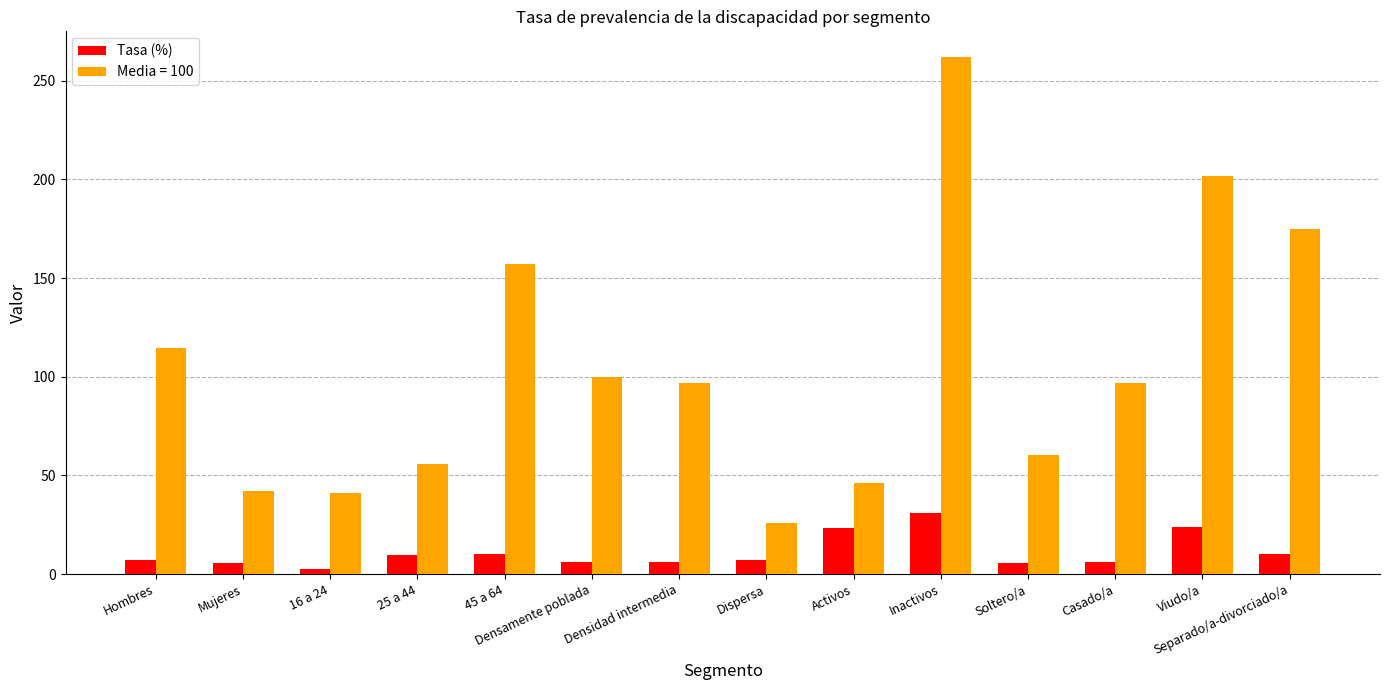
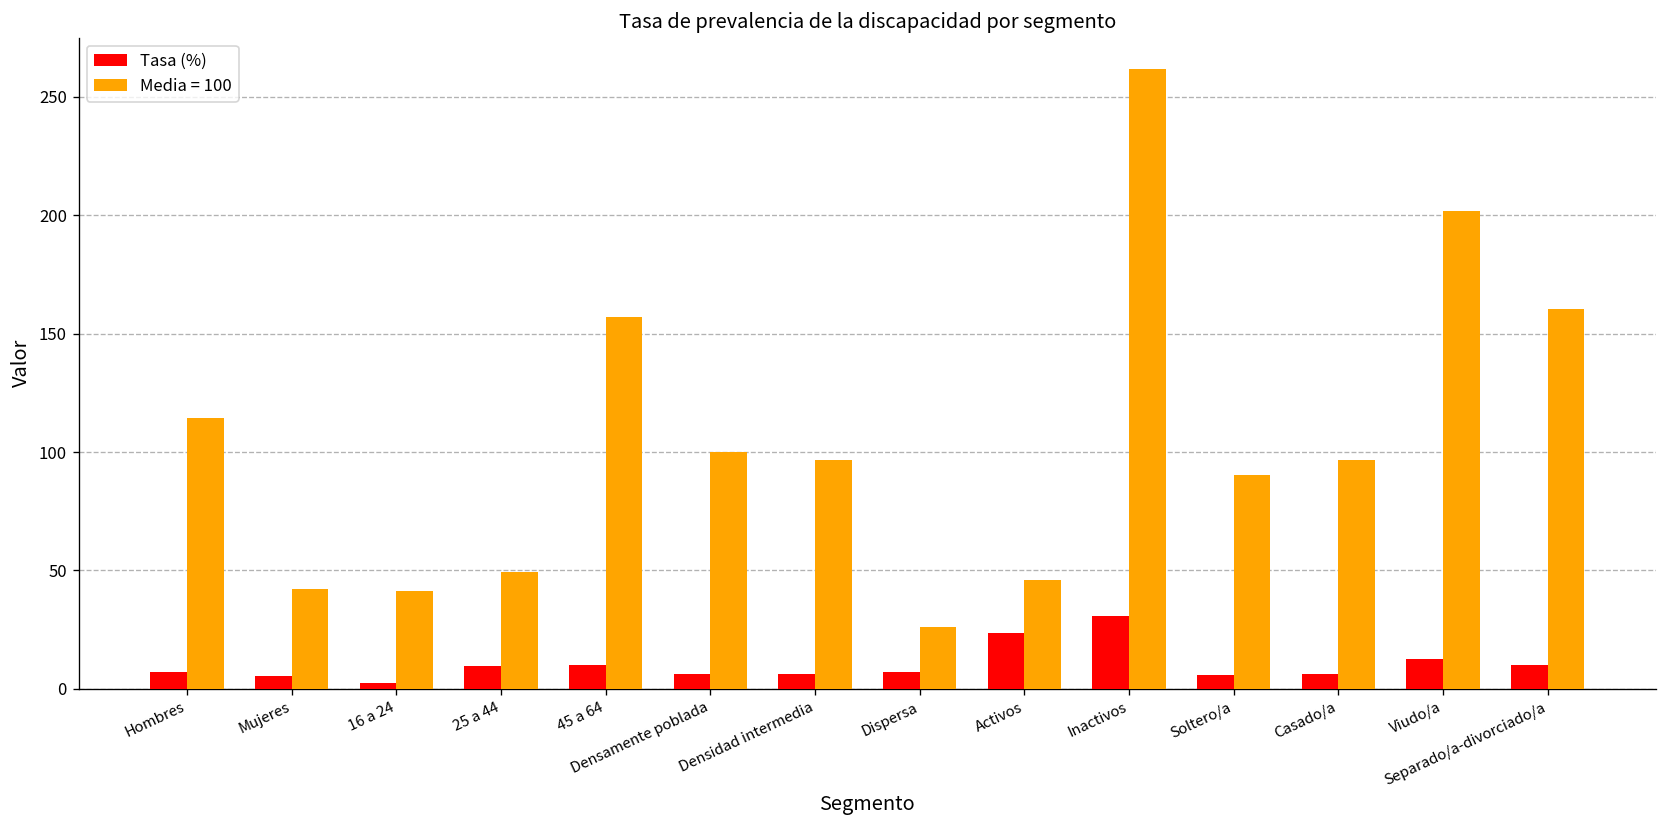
  {
    "Tasa (%)": {
      "Hombres": 7,
      "Mujeres": 6,
      "16 a 24": 3,
      "25 a 44": 10,
      "45 a 64": 10,
      "Densamente poblada": 6,
      "Densidad intermedia": 6,
      "Dispersa": 7,
      "Activos": 23,
      "Inactivos": 31,
      "Soltero/a": 6,
      "Casado/a": 6,
-     "Viudo/a": 24,
+     "Viudo/a": 13,
      "Separado/a-divorciado/a": 10
    },
    "Media = 100": {
      "Hombres": 114,
      "Mujeres": 42,
      "16 a 24": 41,
-     "25 a 44": 56,
+     "25 a 44": 50,
      "45 a 64": 157,
      "Densamente poblada": 100,
      "Densidad intermedia": 97,
      "Dispersa": 26,
      "Activos": 46,
      "Inactivos": 262,
-     "Soltero/a": 60,
+     "Soltero/a": 91,
      "Casado/a": 97,
      "Viudo/a": 202,
-     "Separado/a-divorciado/a": 175
+     "Separado/a-divorciado/a": 160
    }
  }
